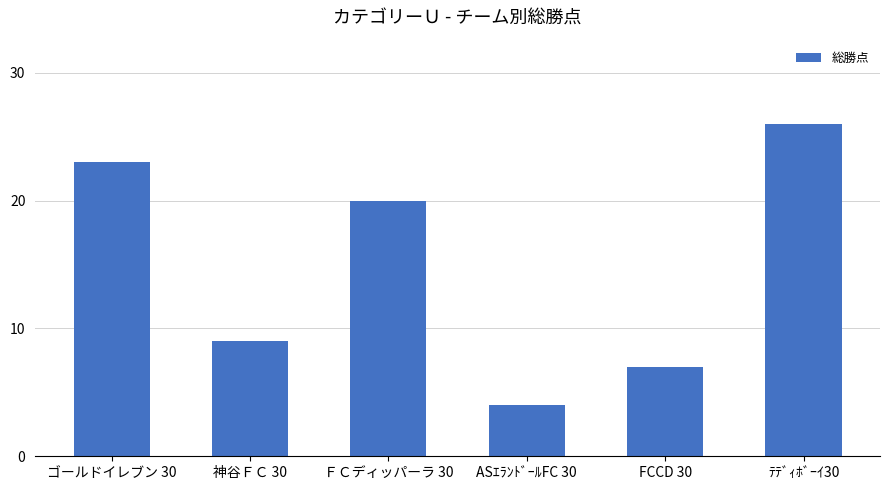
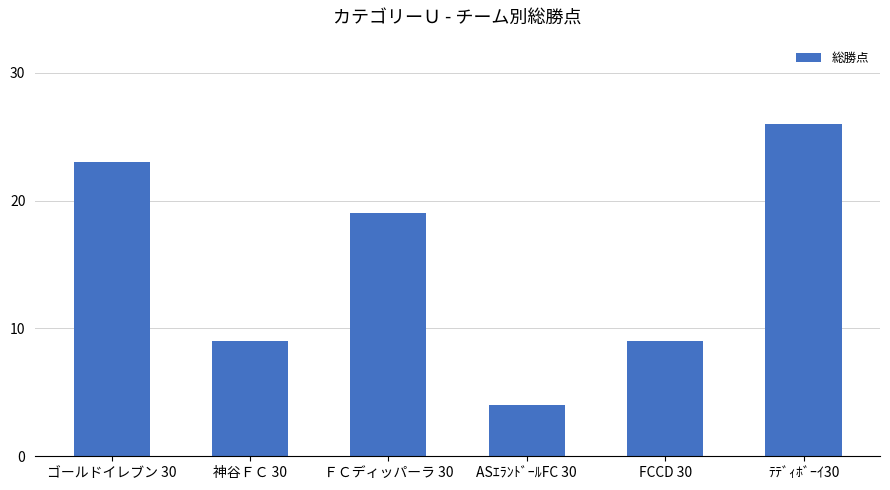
  {
    "ゴールドイレブン 30": 23,
    "神谷ＦＣ 30": 9,
-   "ＦＣディッパーラ 30": 20,
+   "ＦＣディッパーラ 30": 19,
    "ASｴﾗﾝﾄﾞｰﾙFC 30": 4,
-   "FCCD 30": 7,
+   "FCCD 30": 9,
    "ﾃﾃﾞｨﾎﾞｰｲ30": 26
  }
